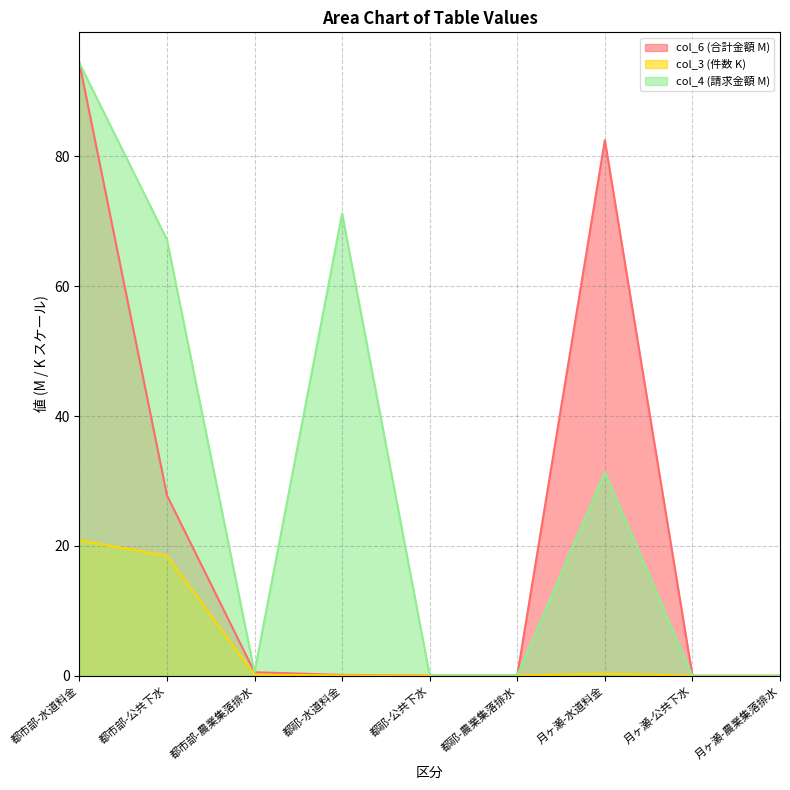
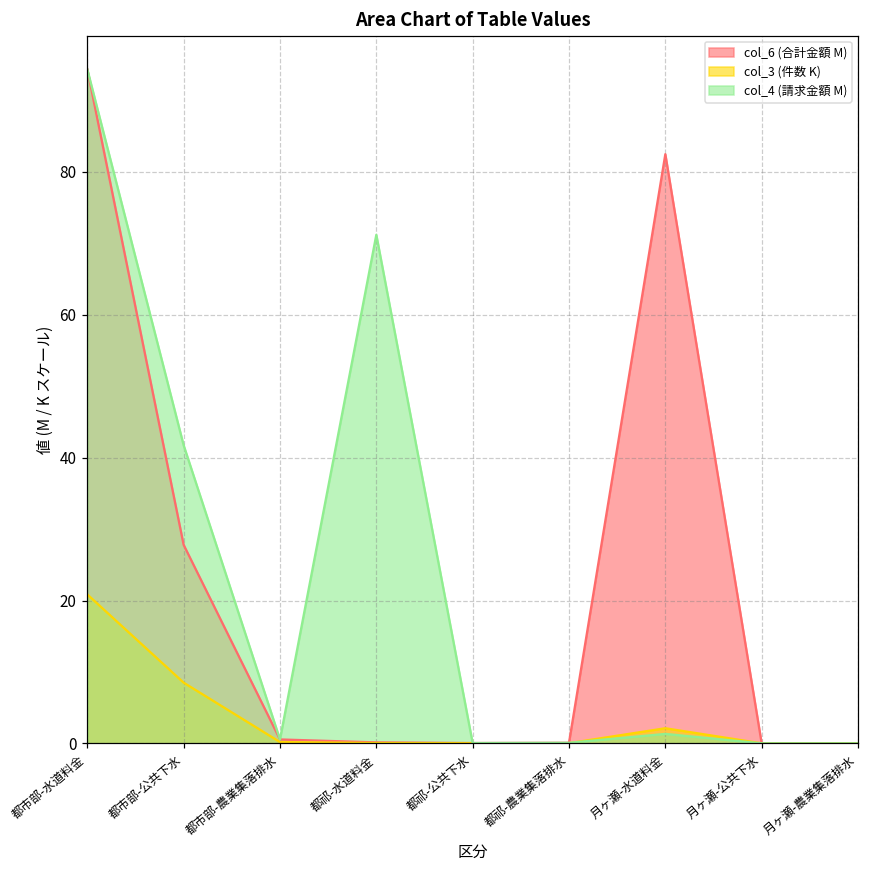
  {
    "col_6 (合計金額 M)": {
      "都市部-公共下水": 28,
      "月ヶ瀬-水道料金": 82
    },
    "col_3 (件数 K)": {
      "都市部-水道料金": 21,
-     "都市部-公共下水": 18,
-     "月ヶ瀬-水道料金": 0
+     "都市部-公共下水": 8,
+     "月ヶ瀬-水道料金": 2
    },
    "col_4 (請求金額 M)": {
-     "都市部-公共下水": 67,
+     "都市部-公共下水": 42,
      "都祁-水道料金": 71,
-     "月ヶ瀬-水道料金": 31
+     "月ヶ瀬-水道料金": 1
    }
  }
